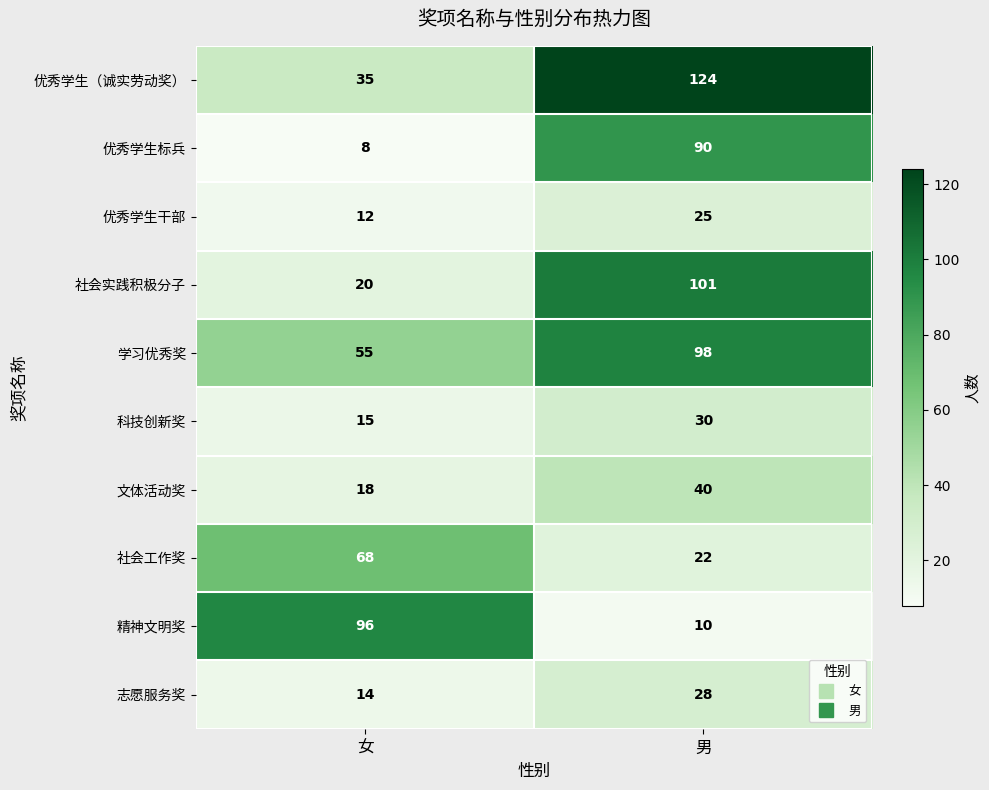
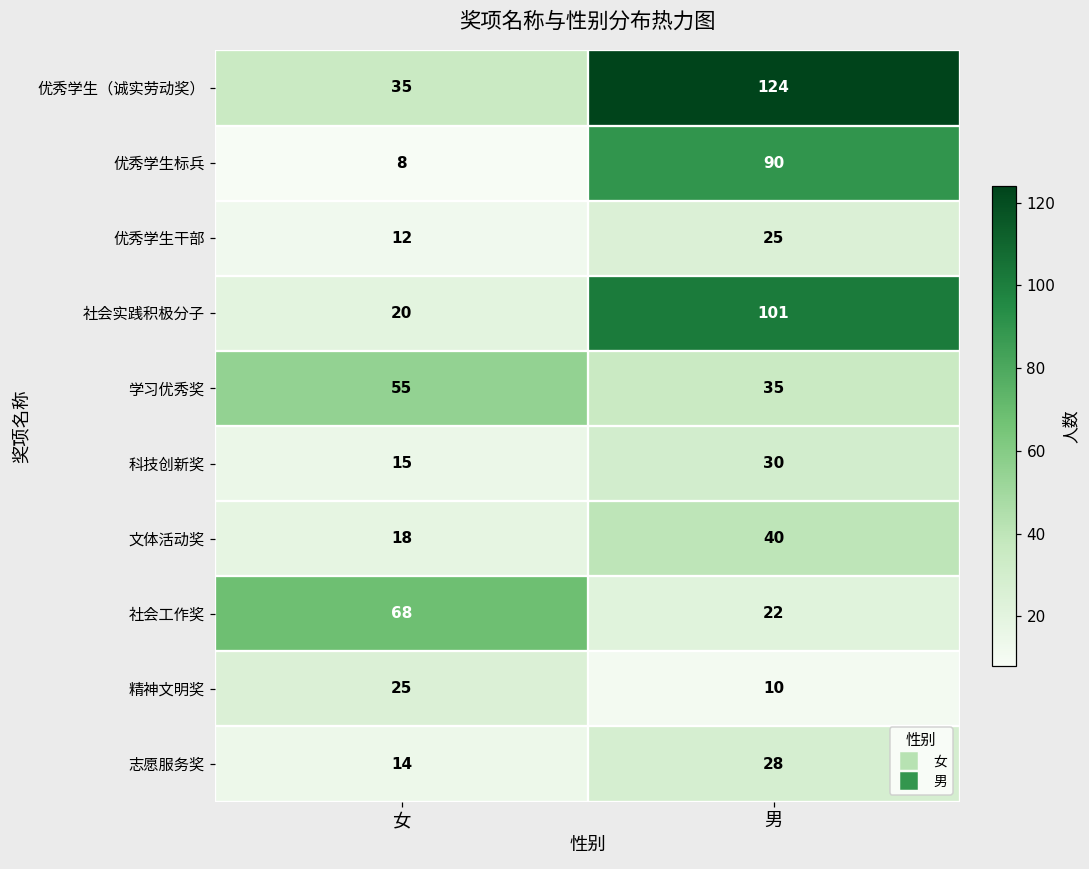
  {
    "优秀学生（诚实劳动奖）": {
      "女": 35,
      "男": 124
    },
    "优秀学生标兵": {
      "女": 8,
      "男": 90
    },
    "优秀学生干部": {
      "女": 12,
      "男": 25
    },
    "社会实践积极分子": {
      "女": 20,
      "男": 101
    },
    "学习优秀奖": {
      "女": 55,
-     "男": 98
+     "男": 35
    },
    "科技创新奖": {
      "女": 15,
      "男": 30
    },
    "文体活动奖": {
      "女": 18,
      "男": 40
    },
    "社会工作奖": {
      "女": 68,
      "男": 22
    },
    "精神文明奖": {
-     "女": 96,
+     "女": 25,
      "男": 10
    },
    "志愿服务奖": {
      "女": 14,
      "男": 28
    }
  }
